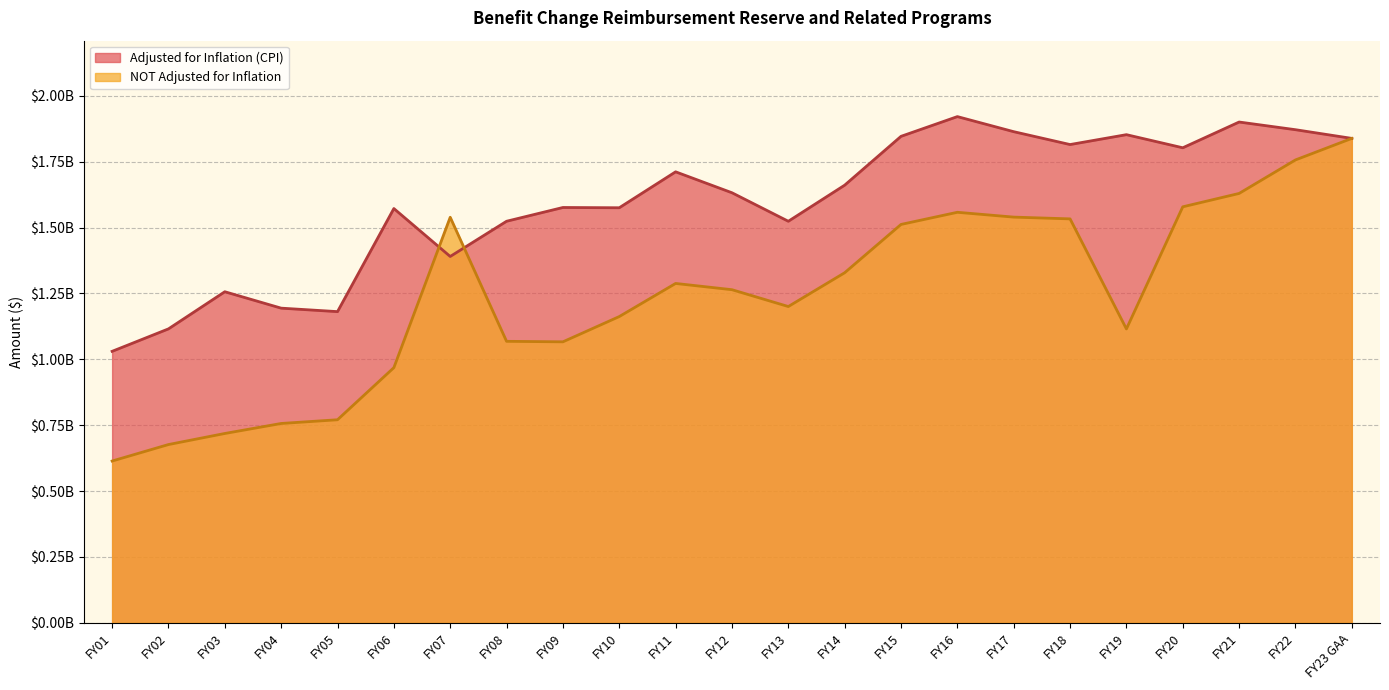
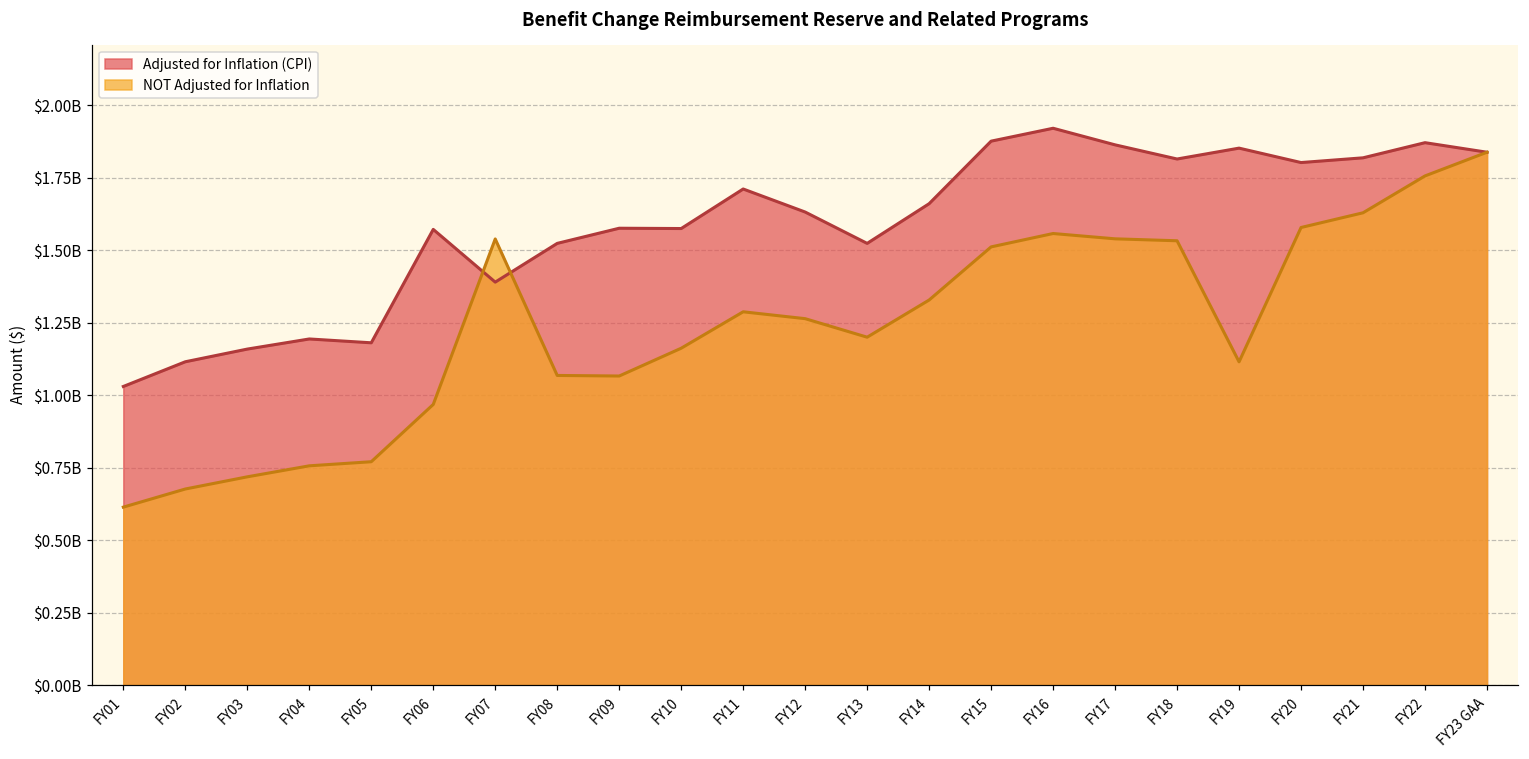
  {
    "Adjusted for Inflation (CPI)": {
      "FY01": "$1030000000",
      "FY02": "$1120000000",
-     "FY03": "$1260000000",
+     "FY03": "$1160000000",
      "FY04": "$1190000000",
      "FY05": "$1180000000",
      "FY06": "$1570000000",
      "FY07": "$1390000000",
      "FY08": "$1520000000",
      "FY09": "$1580000000",
      "FY10": "$1580000000",
      "FY11": "$1710000000",
      "FY12": "$1630000000",
      "FY13": "$1520000000",
      "FY14": "$1660000000",
-     "FY15": "$1850000000",
+     "FY15": "$1880000000",
      "FY16": "$1920000000",
      "FY17": "$1860000000",
      "FY18": "$1820000000",
      "FY19": "$1850000000",
      "FY20": "$1800000000",
-     "FY21": "$1900000000",
+     "FY21": "$1820000000",
      "FY22": "$1870000000"
    },
    "NOT Adjusted for Inflation": {
      "FY01": "$610000000",
      "FY02": "$680000000",
      "FY03": "$720000000",
      "FY04": "$760000000",
      "FY05": "$770000000",
      "FY06": "$970000000",
      "FY07": "$1540000000",
      "FY08": "$1070000000",
      "FY09": "$1070000000",
      "FY10": "$1160000000",
      "FY11": "$1290000000",
      "FY12": "$1260000000",
      "FY13": "$1200000000",
      "FY14": "$1330000000",
      "FY15": "$1510000000",
      "FY16": "$1560000000",
      "FY17": "$1540000000",
      "FY18": "$1530000000",
      "FY19": "$1120000000",
      "FY20": "$1580000000",
      "FY21": "$1630000000",
      "FY22": "$1760000000"
    }
  }
